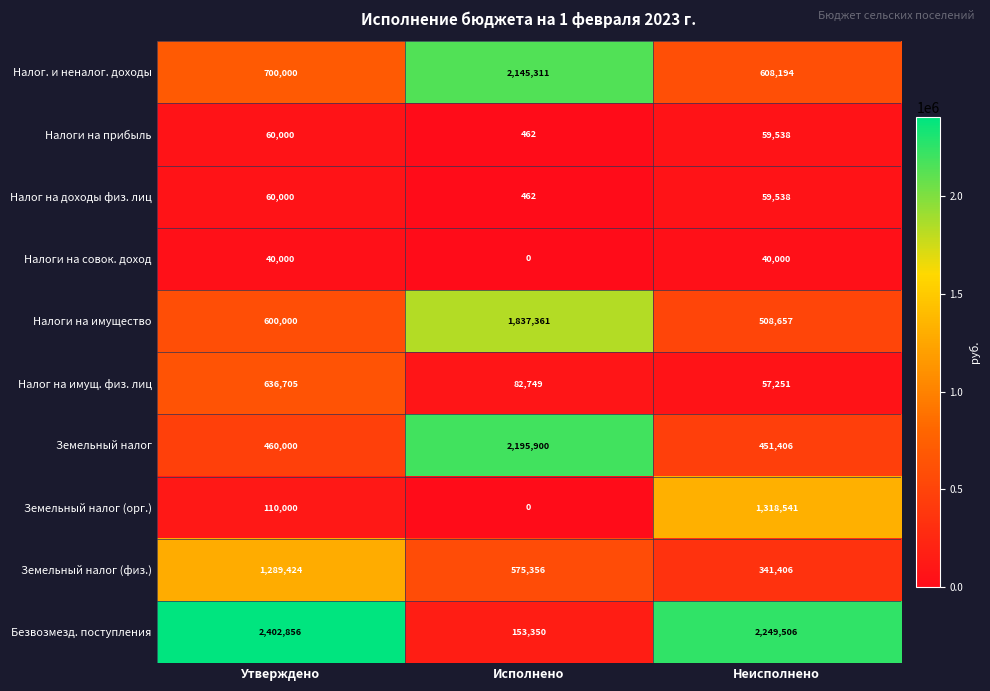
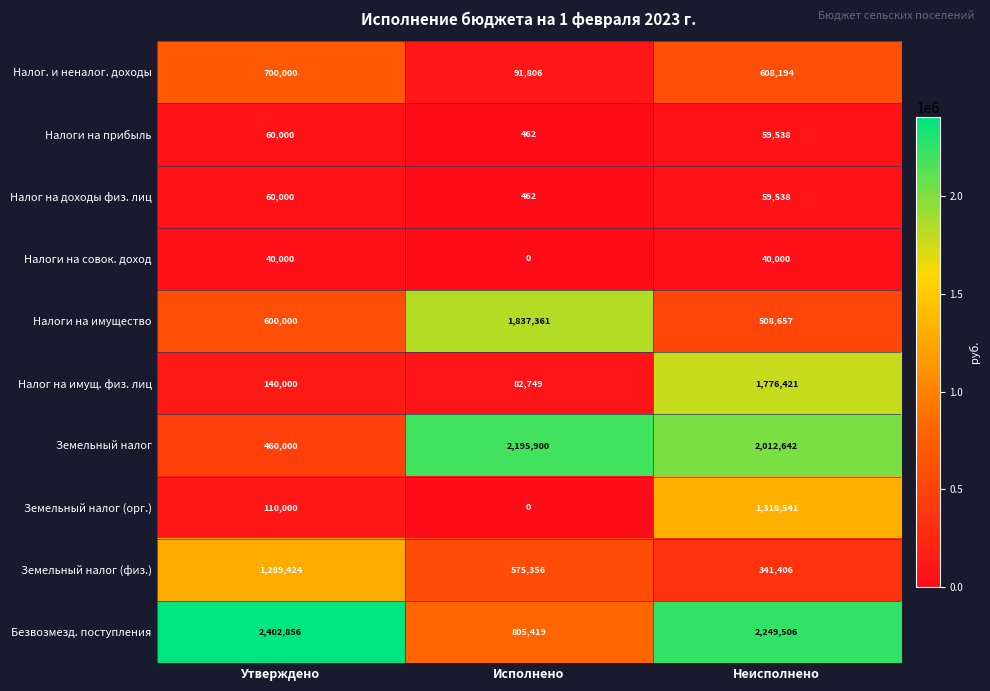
  {
    "Налог. и неналог. доходы": {
      "Утверждено": "700,000",
-     "Исполнено": "2,145,311",
+     "Исполнено": "91,806",
      "Неисполнено": "608,194"
    },
    "Налоги на прибыль": {
      "Утверждено": "60,000",
      "Исполнено": "462",
      "Неисполнено": "59,538"
    },
    "Налог на доходы физ. лиц": {
      "Утверждено": "60,000",
      "Исполнено": "462",
      "Неисполнено": "59,538"
    },
    "Налоги на совок. доход": {
      "Утверждено": "40,000",
      "Исполнено": "0",
      "Неисполнено": "40,000"
    },
    "Налоги на имущество": {
      "Утверждено": "600,000",
      "Исполнено": "1,837,361",
      "Неисполнено": "508,657"
    },
    "Налог на имущ. физ. лиц": {
-     "Утверждено": "636,705",
+     "Утверждено": "140,000",
      "Исполнено": "82,749",
-     "Неисполнено": "57,251"
+     "Неисполнено": "1,776,421"
    },
    "Земельный налог": {
      "Утверждено": "460,000",
      "Исполнено": "2,195,900",
-     "Неисполнено": "451,406"
+     "Неисполнено": "2,012,642"
    },
    "Земельный налог (орг.)": {
      "Утверждено": "110,000",
      "Исполнено": "0",
      "Неисполнено": "1,318,541"
    },
    "Земельный налог (физ.)": {
      "Утверждено": "1,289,424",
      "Исполнено": "575,356",
      "Неисполнено": "341,406"
    },
    "Безвозмезд. поступления": {
      "Утверждено": "2,402,856",
-     "Исполнено": "153,350",
+     "Исполнено": "805,419",
      "Неисполнено": "2,249,506"
    }
  }
